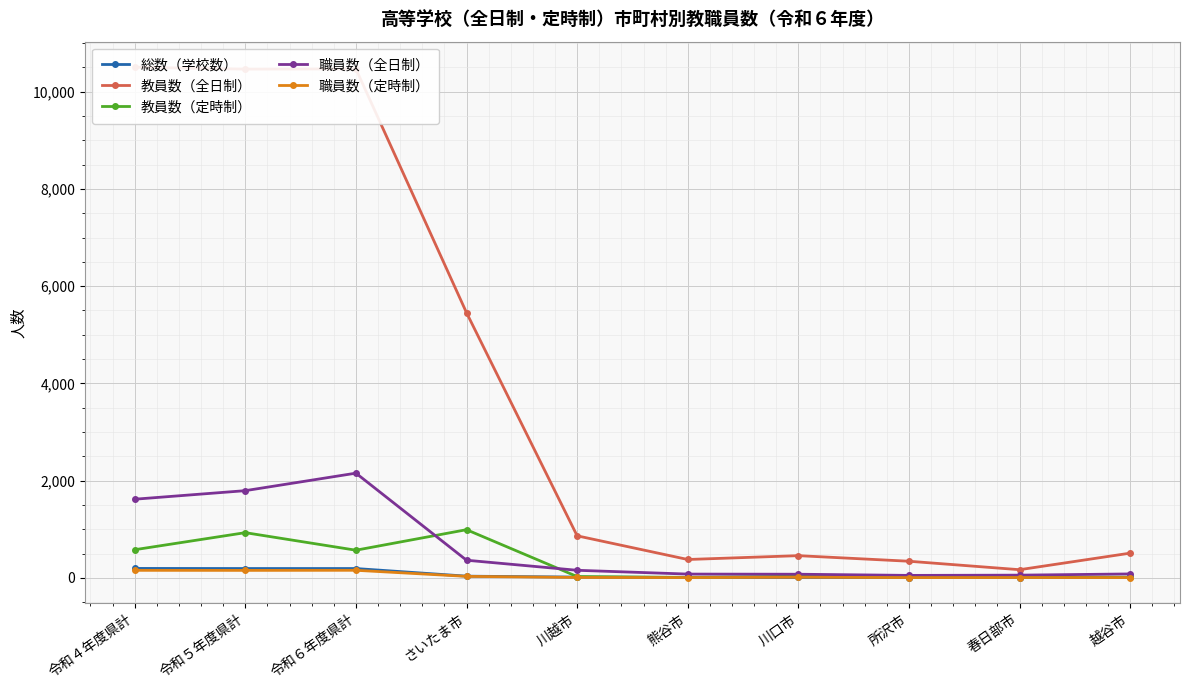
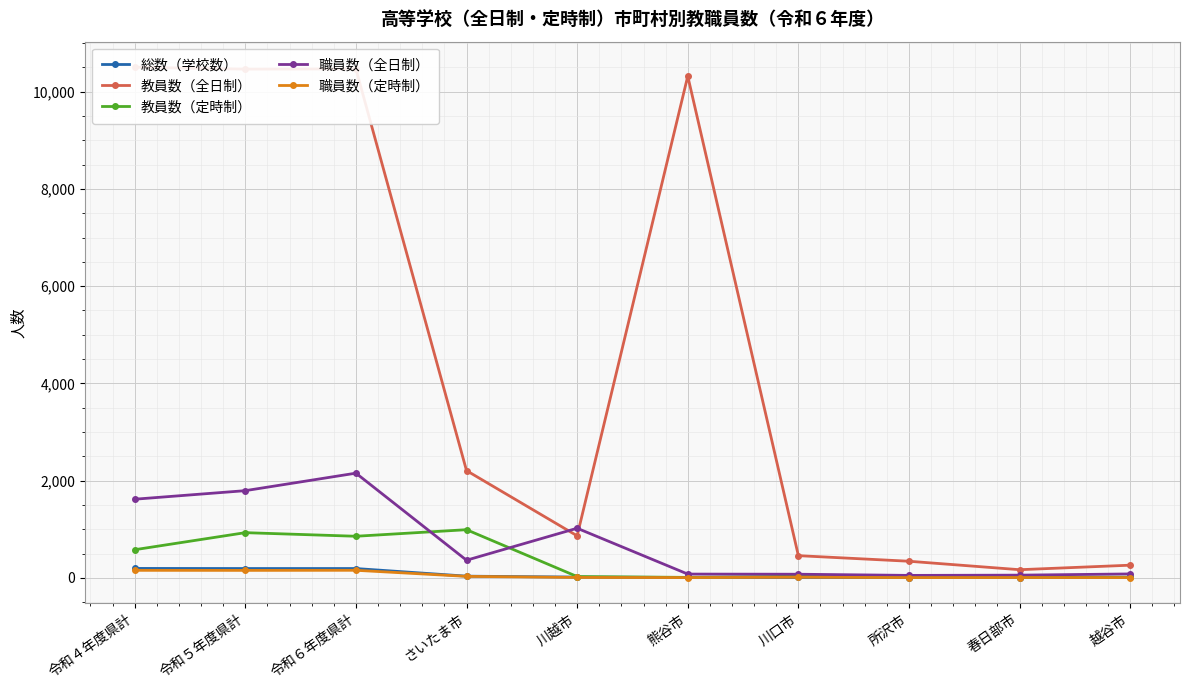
  {
    "教員数（全日制）": {
-     "さいたま市": "5,500",
+     "さいたま市": "2,200",
      "川越市": "900",
-     "熊谷市": "400",
+     "熊谷市": "10,300",
      "川口市": "500",
      "所沢市": "300",
      "春日部市": "200",
-     "越谷市": "500"
+     "越谷市": "300"
    },
    "教員数（定時制）": {
      "令和４年度県計": "600",
      "令和５年度県計": "900",
-     "令和６年度県計": "600",
+     "令和６年度県計": "900",
      "さいたま市": "1,000"
    },
    "職員数（全日制）": {
      "令和４年度県計": "1,600",
      "令和５年度県計": "1,800",
      "令和６年度県計": "2,200",
      "さいたま市": "400",
-     "川越市": "200",
+     "川越市": "1,000",
      "熊谷市": "100",
      "越谷市": "100"
    }
  }
